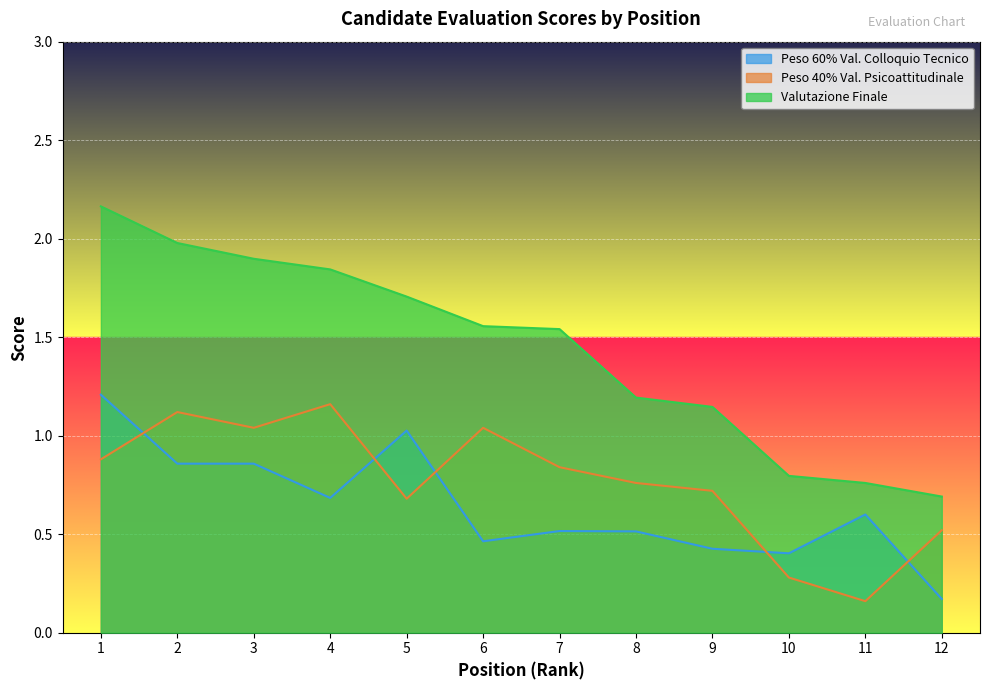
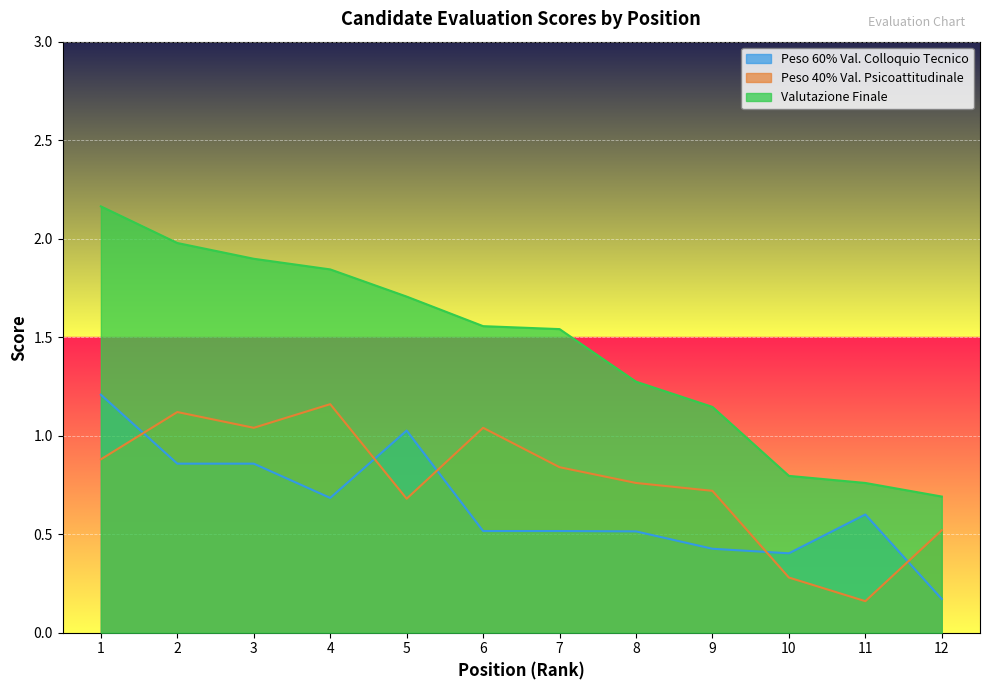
  {
    "Peso 60% Val. Colloquio Tecnico": {
      "1": 1.21,
      "2": 0.86,
      "3": 0.86,
      "4": 0.68,
      "5": 1.03,
-     "6": 0.46,
+     "6": 0.52,
      "7": 0.52,
      "8": 0.51,
      "9": 0.43,
      "10": 0.40,
      "11": 0.60,
      "12": 0.17
    },
    "Peso 40% Val. Psicoattitudinale": {
      "1": 0.88,
      "2": 1.12,
      "3": 1.04,
      "4": 1.16,
      "5": 0.68,
      "6": 1.04,
      "7": 0.84,
      "8": 0.76,
      "9": 0.72,
      "10": 0.28,
      "11": 0.16,
      "12": 0.52
    },
    "Valutazione Finale": {
      "1": 2.16,
      "2": 1.98,
      "3": 1.90,
      "4": 1.84,
      "5": 1.71,
      "6": 1.56,
      "7": 1.54,
-     "8": 1.19,
+     "8": 1.27,
      "9": 1.15,
      "10": 0.80,
      "11": 0.76,
      "12": 0.69
    }
  }
